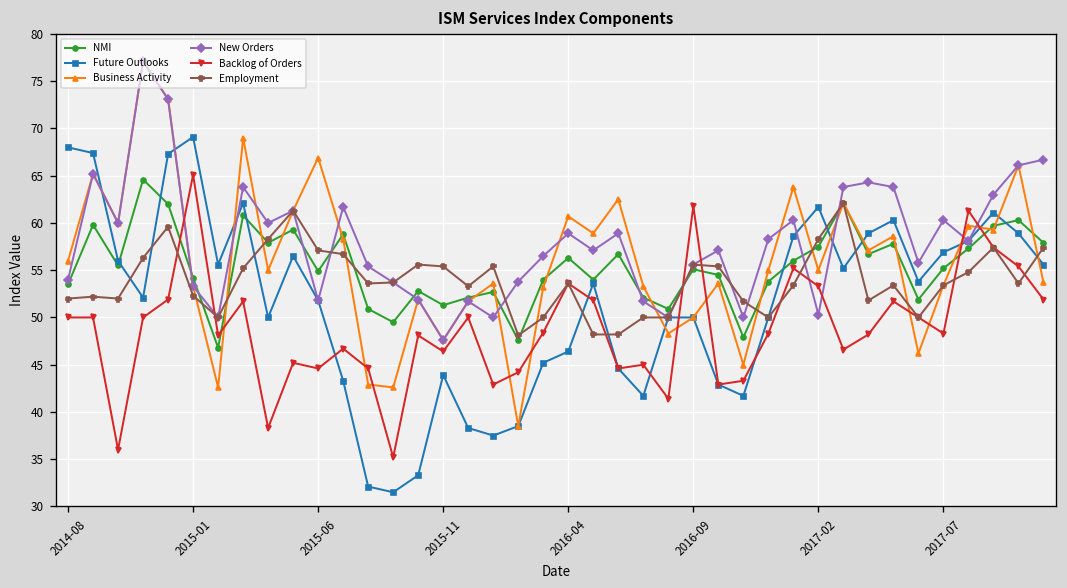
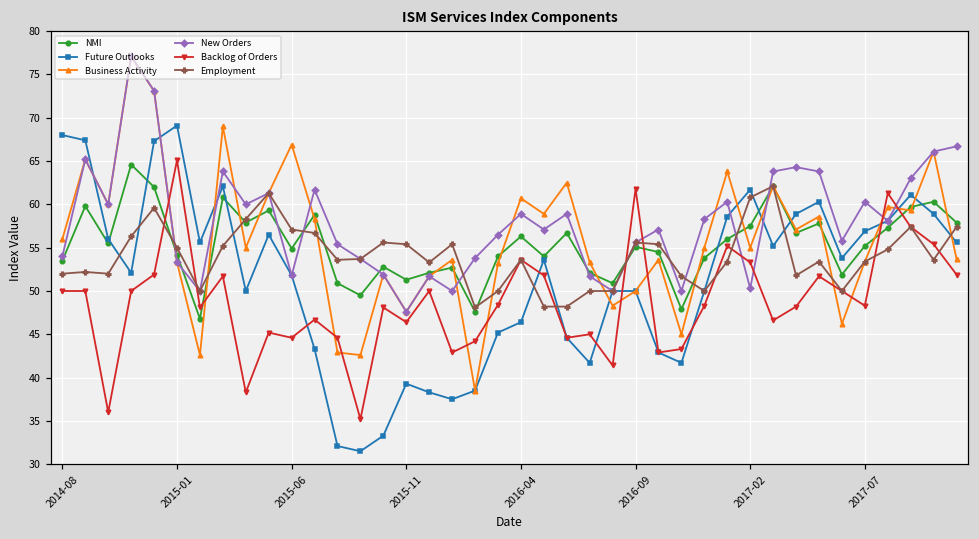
  {
    "NMI": {
      "2014-08": 54,
      "2015-01": 54,
      "2015-06": 55,
      "2015-11": 51,
      "2016-04": 56,
      "2016-09": 55,
      "2017-02": 58,
      "2017-07": 55
    },
    "Future Outlooks": {
      "2014-08": 68,
      "2015-01": 69,
-     "2015-11": 44,
+     "2015-11": 39,
      "2016-04": 46,
      "2017-02": 62,
      "2017-07": 57
    },
    "Business Activity": {
      "2014-08": 56,
      "2015-06": 67,
      "2016-04": 61,
      "2017-02": 55
    },
    "New Orders": {
      "2014-08": 54,
      "2016-04": 59,
      "2017-02": 50,
      "2017-07": 60
    },
    "Backlog of Orders": {
      "2014-08": 50,
      "2015-01": 65,
      "2015-06": 45,
      "2015-11": 46,
      "2016-09": 62,
      "2017-02": 53,
      "2017-07": 48
    },
    "Employment": {
      "2014-08": 52,
-     "2015-01": 52,
+     "2015-01": 55,
      "2015-06": 57,
      "2015-11": 55,
-     "2017-02": 58
+     "2017-02": 61
    }
  }
